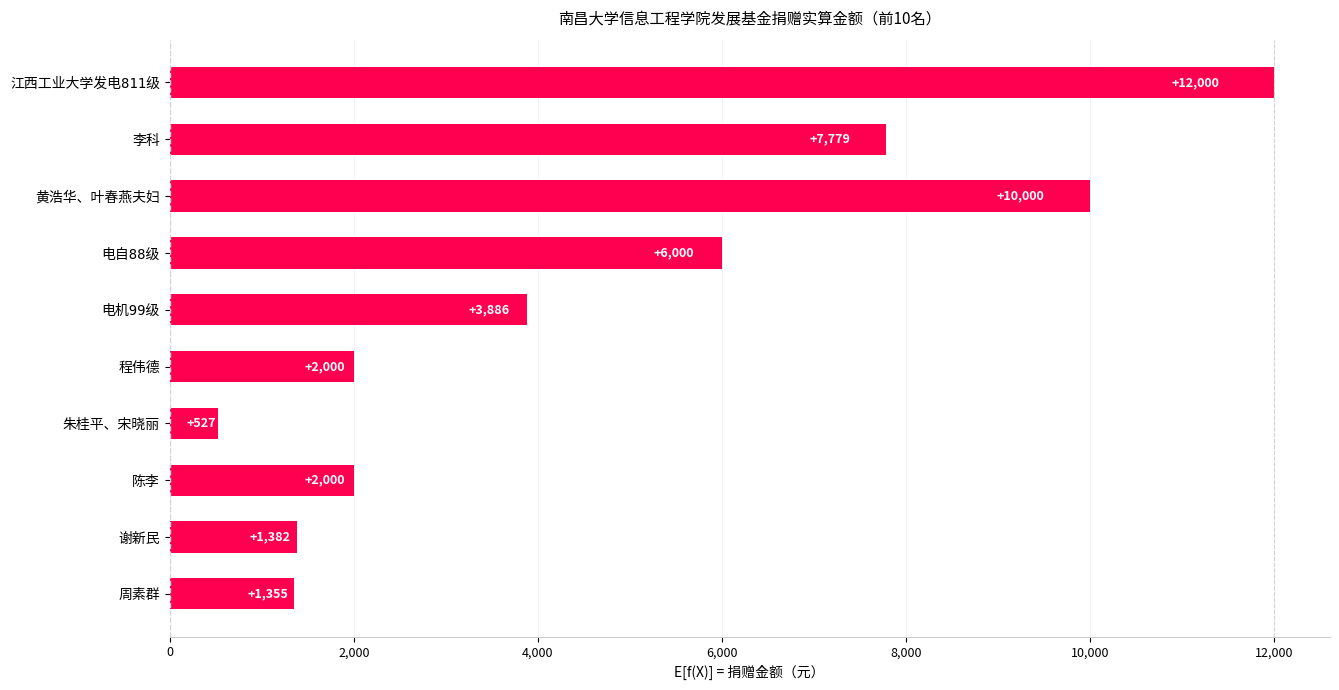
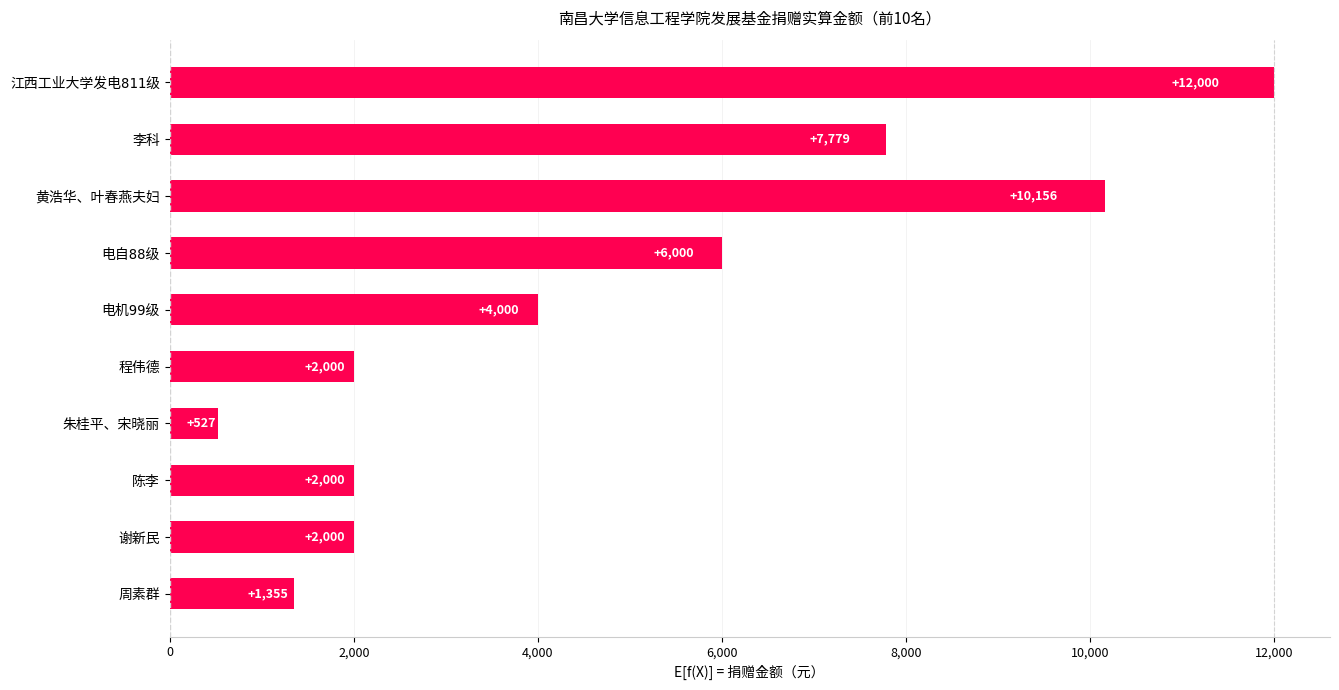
  {
    "江西工业大学发电811级": "+12,000",
    "李科": "+7,779",
-   "黄浩华、叶春燕夫妇": "+10,000",
+   "黄浩华、叶春燕夫妇": "+10,156",
    "电自88级": "+6,000",
-   "电机99级": "+3,886",
+   "电机99级": "+4,000",
    "程伟德": "+2,000",
    "朱桂平、宋晓丽": "+527",
    "陈李": "+2,000",
-   "谢新民": "+1,382",
+   "谢新民": "+2,000",
    "周素群": "+1,355"
  }
